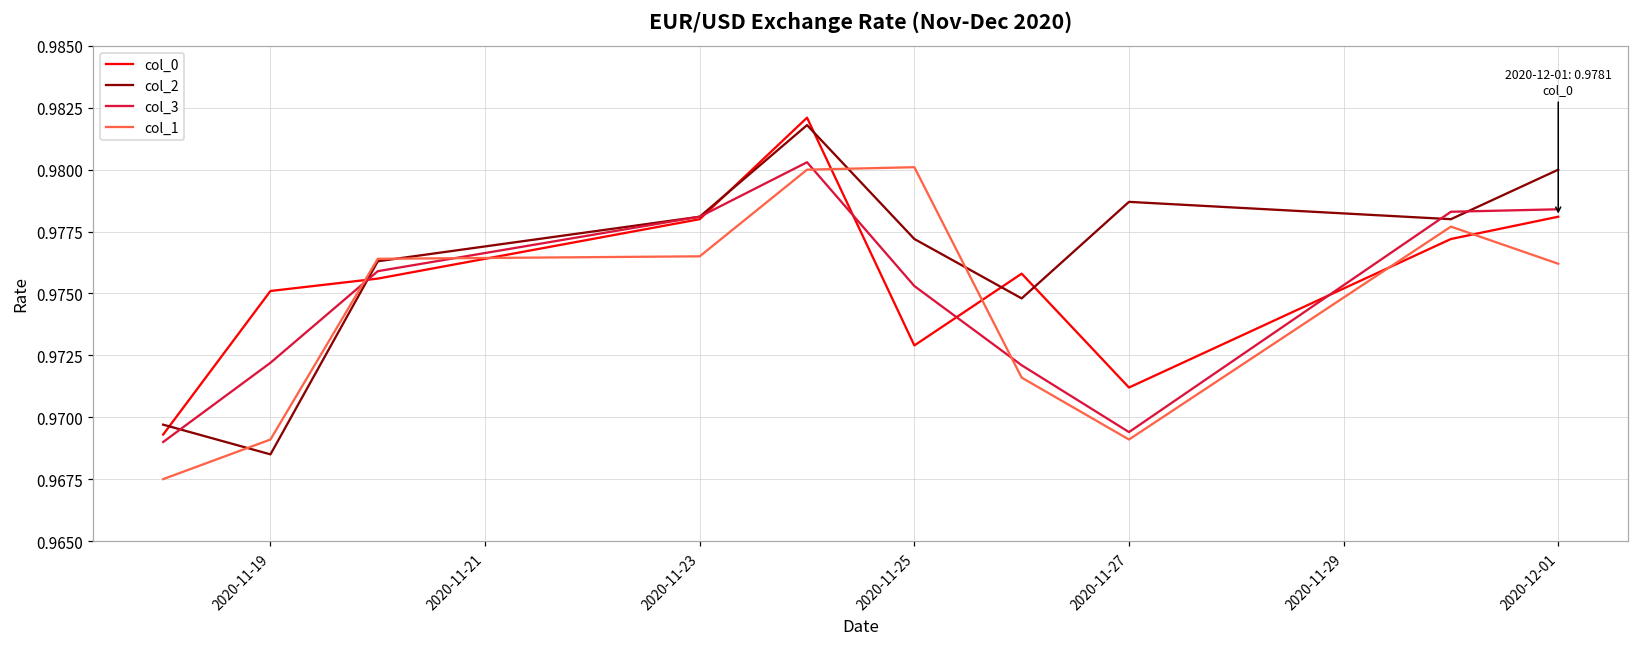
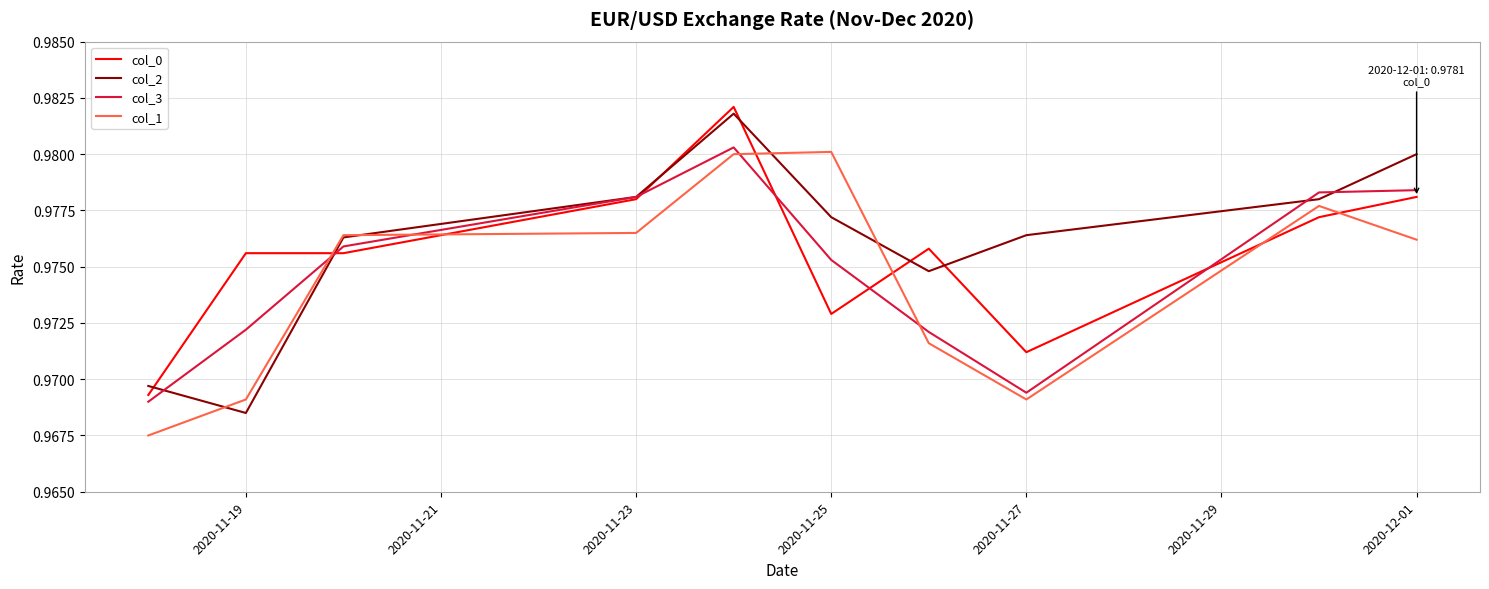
  {
    "col_0": {
-     "2020-11-19": 0.9751,
+     "2020-11-19": 0.9756,
      "2020-11-25": 0.9729,
      "2020-11-27": 0.9712,
      "2020-12-01": 0.9781
    },
    "col_2": {
      "2020-11-19": 0.9685,
      "2020-11-25": 0.9772,
-     "2020-11-27": 0.9787
+     "2020-11-27": 0.9764
    },
    "col_3": {
      "2020-11-19": 0.9722,
      "2020-11-25": 0.9753,
      "2020-11-27": 0.9694
    },
    "col_1": {
      "2020-11-19": 0.9691,
      "2020-11-23": 0.9765,
      "2020-11-25": 0.9801,
      "2020-11-27": 0.9691,
      "2020-12-01": 0.9762
    }
  }
